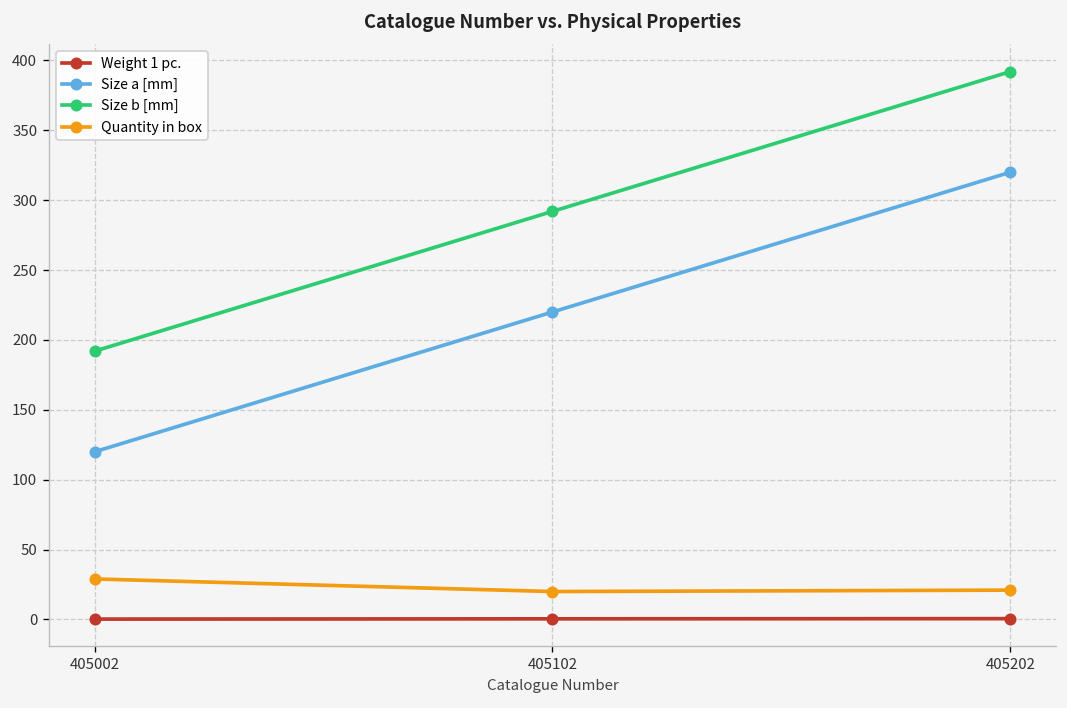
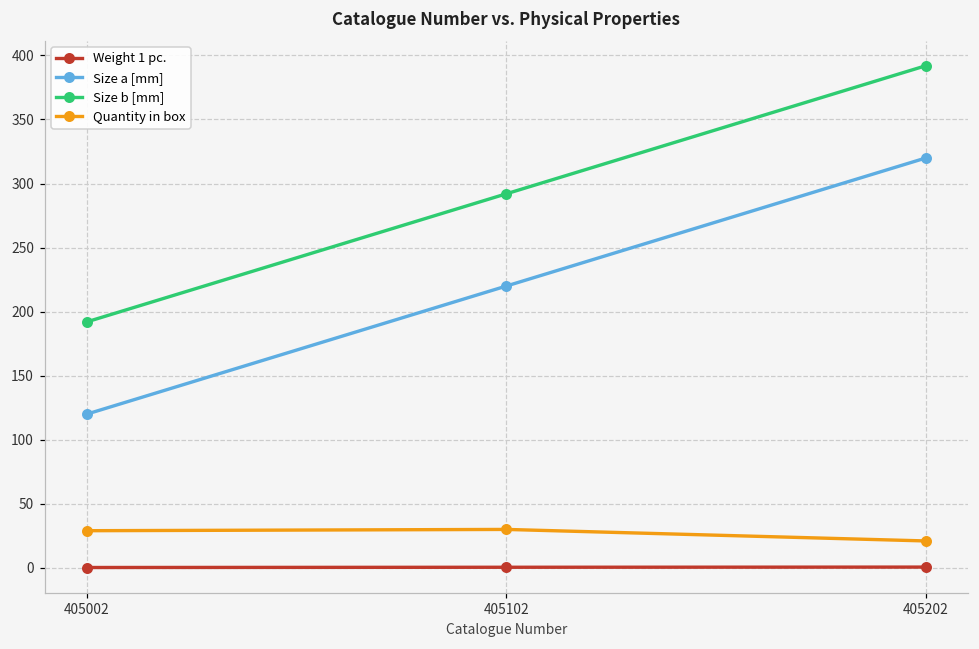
  {
    "Weight 1 pc.": {
      "405002": 0,
      "405102": 0,
      "405202": 1
    },
    "Size a [mm]": {
      "405002": 120,
      "405102": 220,
      "405202": 320
    },
    "Size b [mm]": {
      "405002": 192,
      "405102": 292,
      "405202": 392
    },
    "Quantity in box": {
      "405002": 29,
-     "405102": 20,
+     "405102": 30,
      "405202": 21
    }
  }
